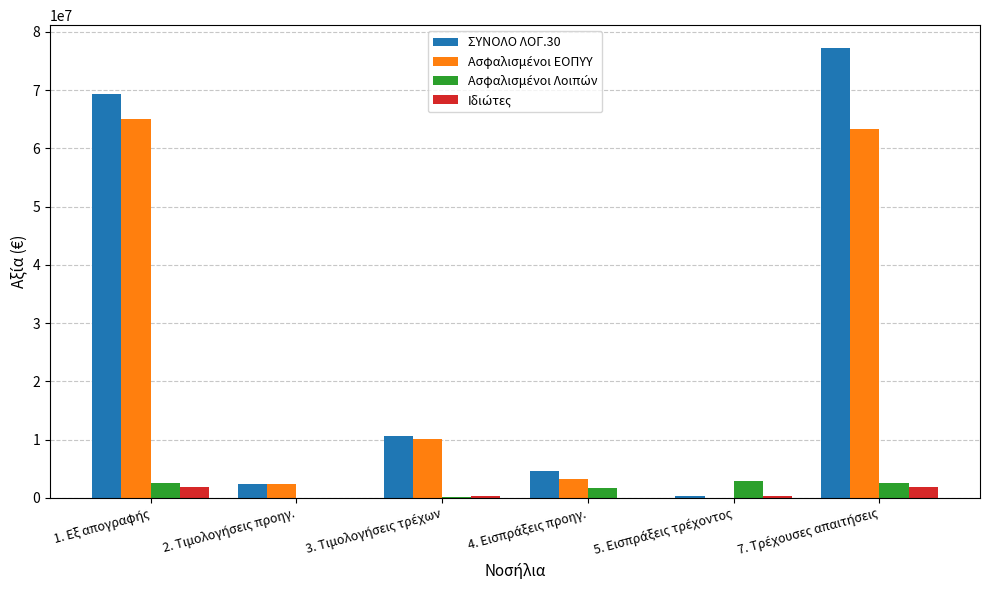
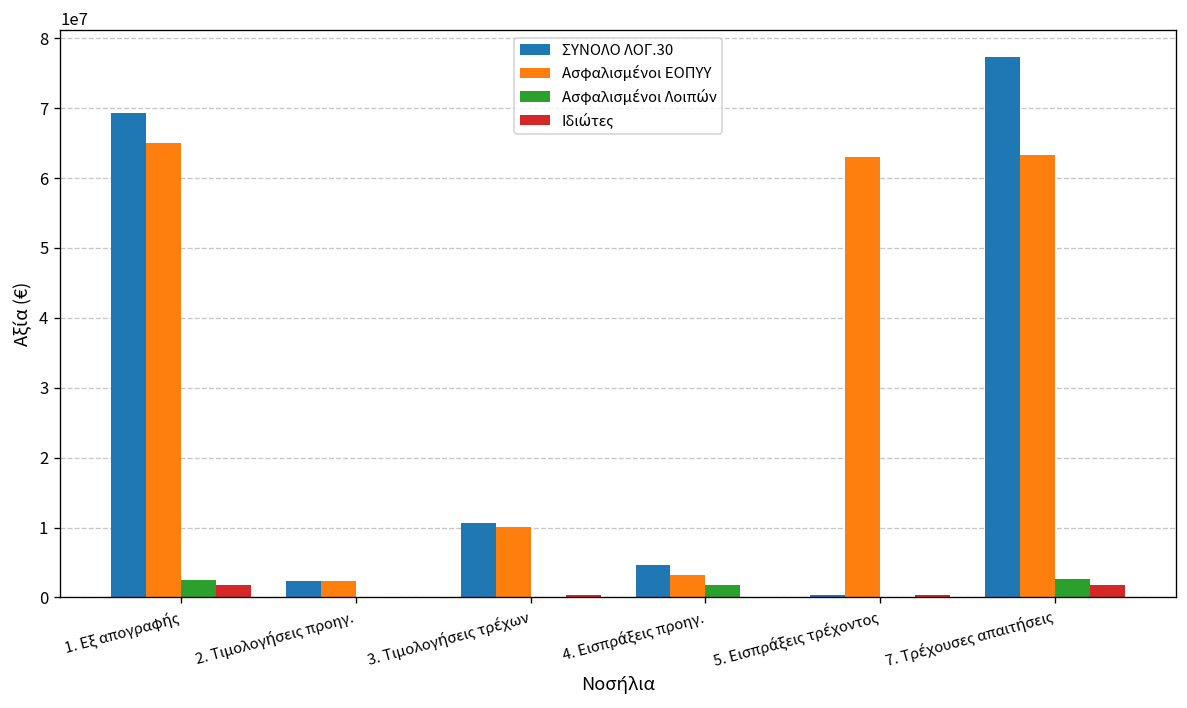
  {
    "ΣΥΝΟΛΟ ΛΟΓ.30": {
      "1. Εξ απογραφής": 69000000,
      "2. Τιμολογήσεις προηγ.": 2000000,
      "3. Τιμολογήσεις τρέχων": 11000000,
      "4. Εισπράξεις προηγ.": 5000000,
      "7. Τρέχουσες απαιτήσεις": 77000000
    },
    "Ασφαλισμένοι ΕΟΠΥΥ": {
      "1. Εξ απογραφής": 65000000,
      "2. Τιμολογήσεις προηγ.": 2000000,
      "3. Τιμολογήσεις τρέχων": 10000000,
      "4. Εισπράξεις προηγ.": 3000000,
-     "5. Εισπράξεις τρέχοντος": 0,
+     "5. Εισπράξεις τρέχοντος": 63000000,
      "7. Τρέχουσες απαιτήσεις": 63000000
    },
    "Ασφαλισμένοι Λοιπών": {
      "1. Εξ απογραφής": 3000000,
      "4. Εισπράξεις προηγ.": 2000000,
-     "5. Εισπράξεις τρέχοντος": 3000000,
+     "5. Εισπράξεις τρέχοντος": 0,
      "7. Τρέχουσες απαιτήσεις": 3000000
    },
    "Ιδιώτες": {
      "1. Εξ απογραφής": 2000000,
      "2. Τιμολογήσεις προηγ.": 0,
      "7. Τρέχουσες απαιτήσεις": 2000000
    }
  }
